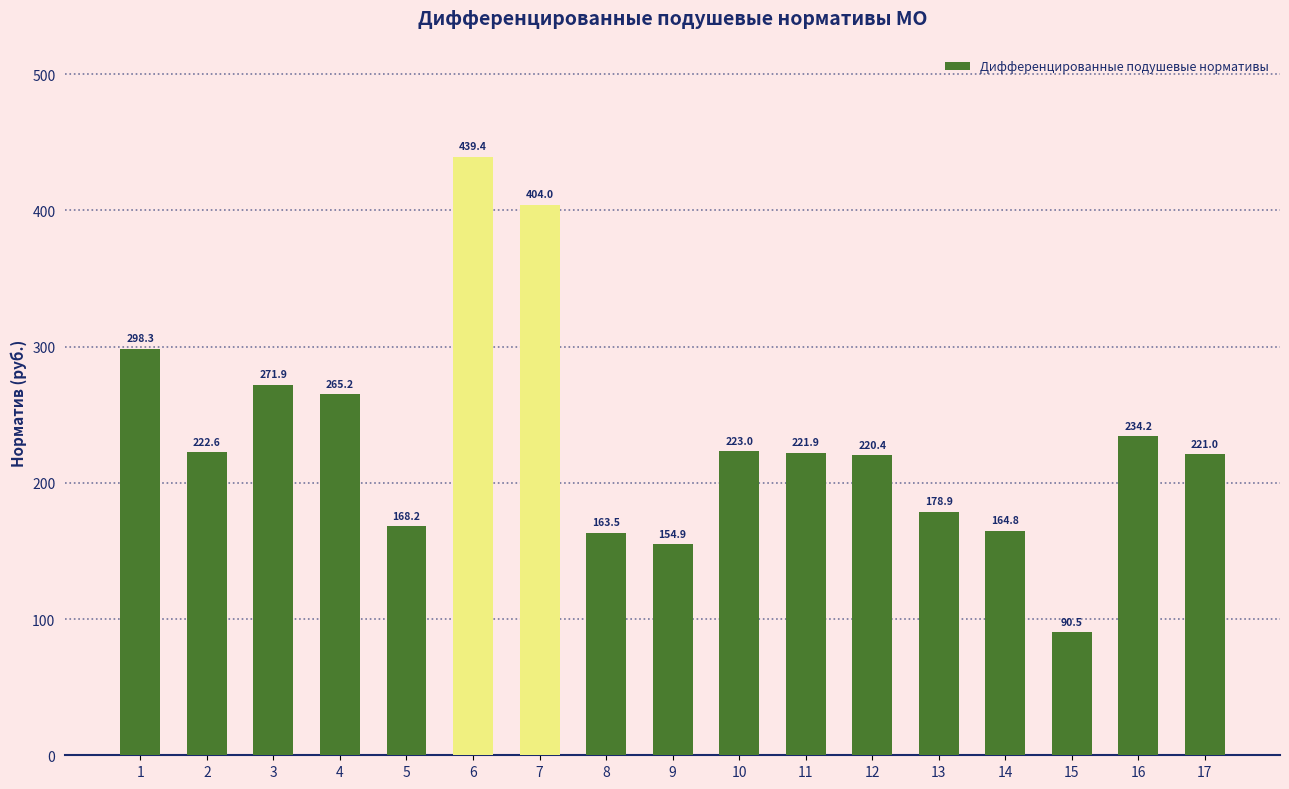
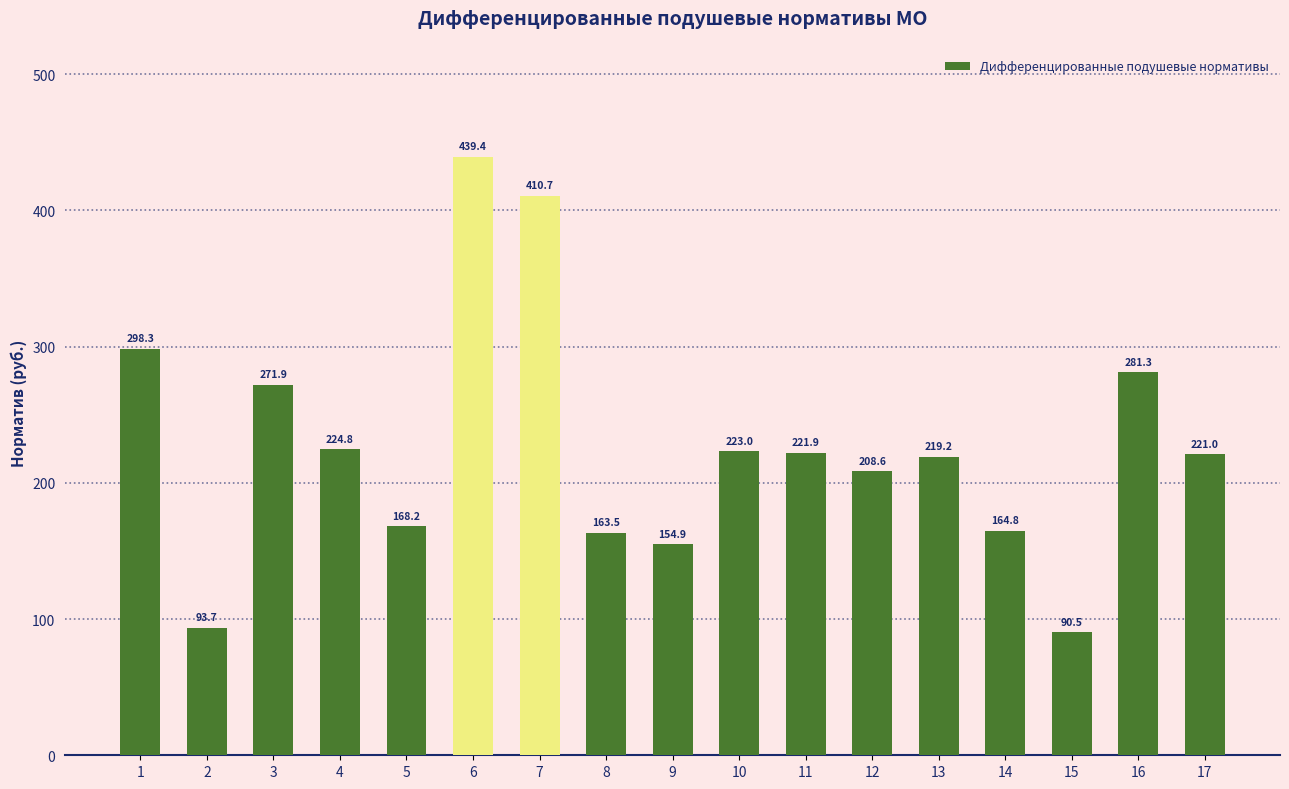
  {
    "1": 298.3,
-   "2": 222.6,
+   "2": 93.7,
    "3": 271.9,
-   "4": 265.2,
+   "4": 224.8,
    "5": 168.2,
    "6": 439.4,
-   "7": 404.0,
+   "7": 410.7,
    "8": 163.5,
    "9": 154.9,
    "10": 223.0,
    "11": 221.9,
-   "12": 220.4,
-   "13": 178.9,
+   "12": 208.6,
+   "13": 219.2,
    "14": 164.8,
    "15": 90.5,
-   "16": 234.2,
+   "16": 281.3,
    "17": 221.0
  }
